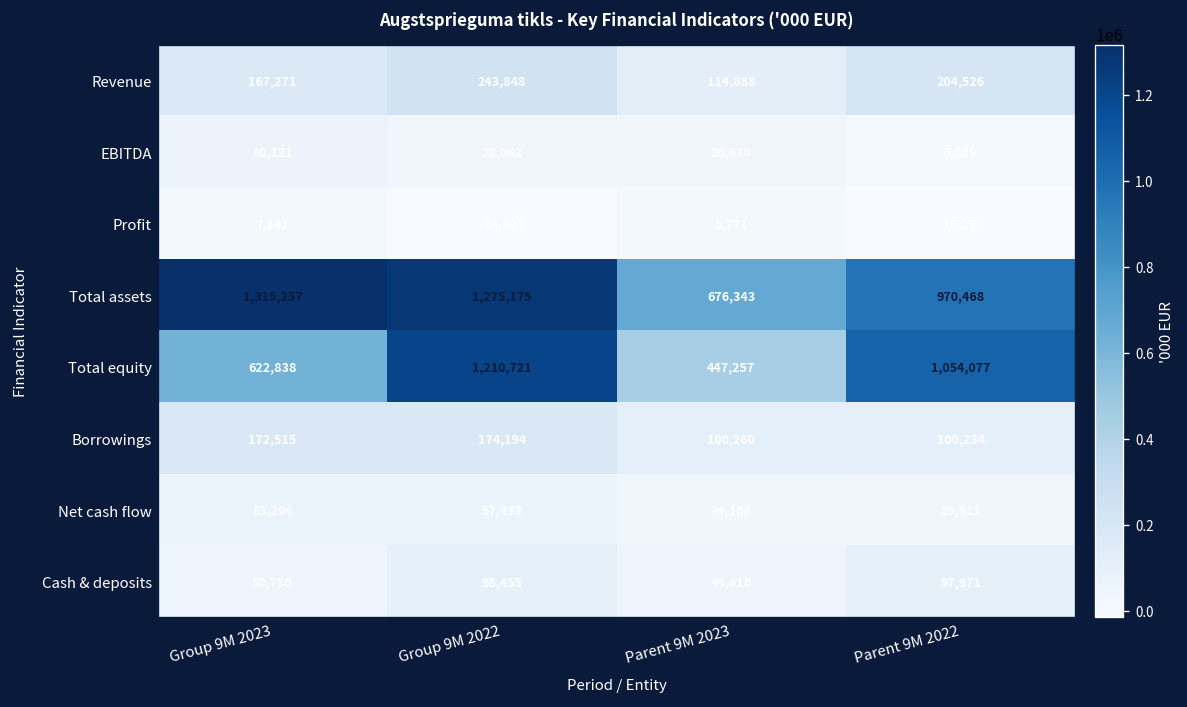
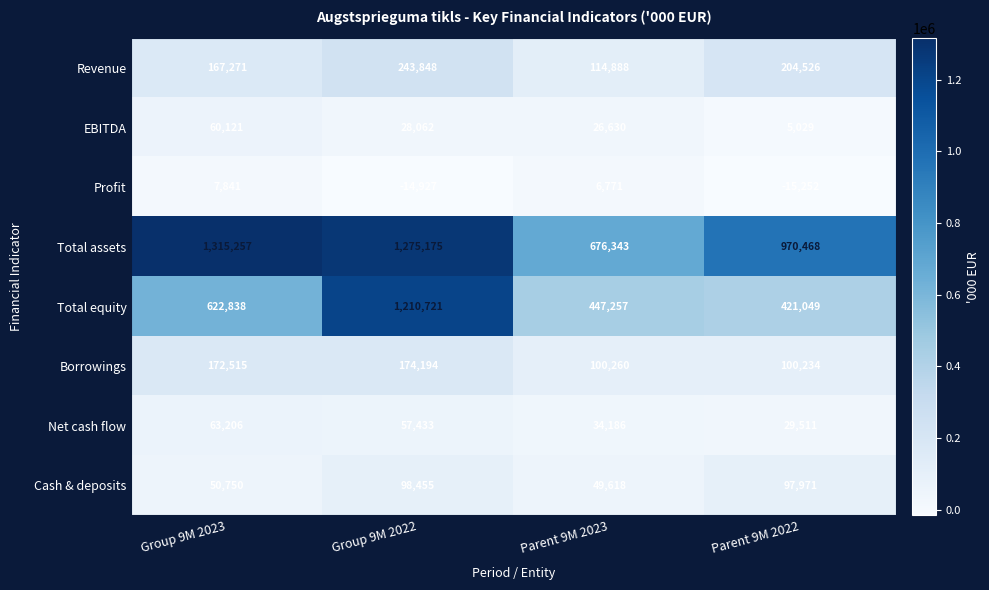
  {
    "Total assets": {
      "Group 9M 2023": "1,315,257",
      "Group 9M 2022": "1,275,175",
      "Parent 9M 2023": "676,343",
      "Parent 9M 2022": "970,468"
    },
    "Total equity": {
      "Group 9M 2023": "622,838",
      "Group 9M 2022": "1,210,721",
      "Parent 9M 2023": "447,257",
-     "Parent 9M 2022": "1,054,077"
+     "Parent 9M 2022": "421,049"
    }
  }
